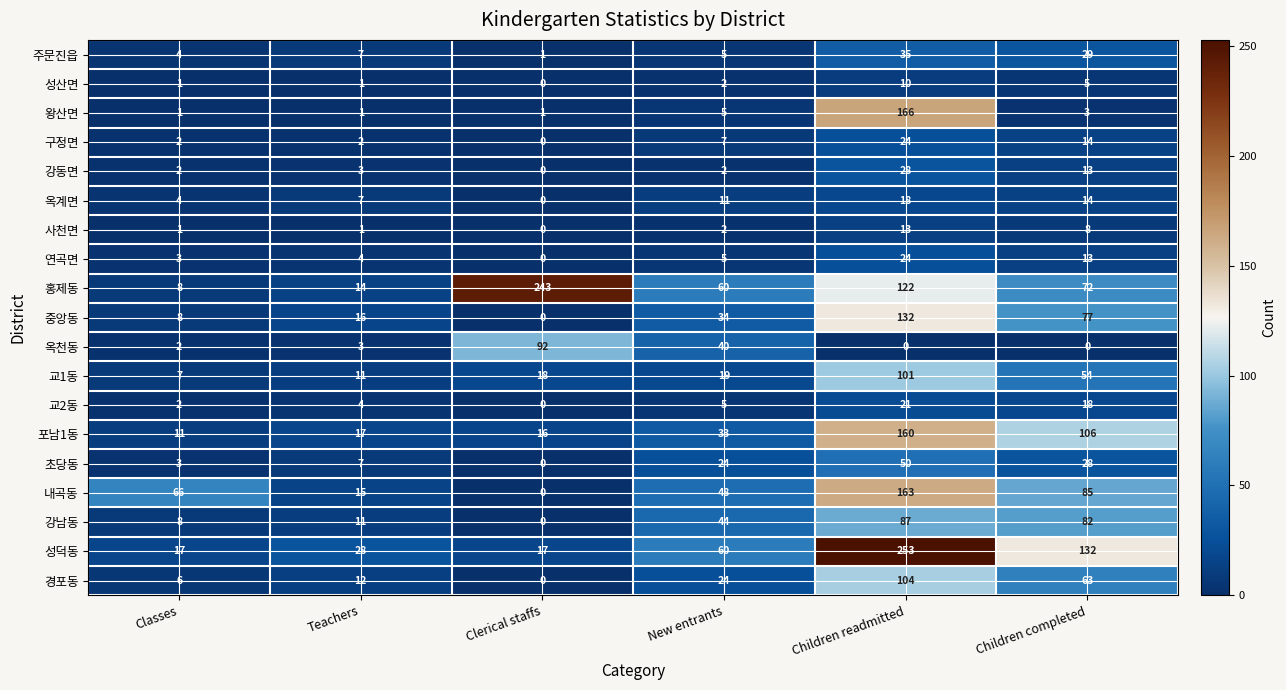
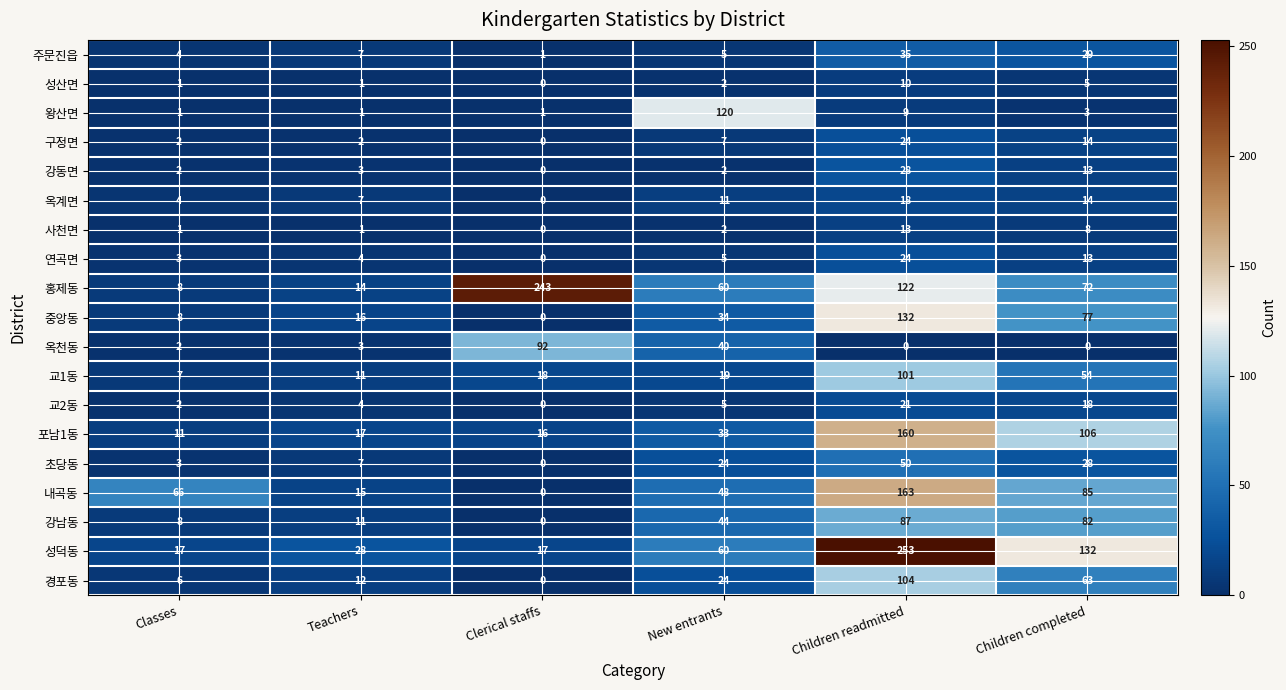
  {
    "주문진읍": {
      "Classes": 4,
      "Teachers": 7,
      "Clerical staffs": 1,
      "New entrants": 5,
      "Children readmitted": 35,
      "Children completed": 29
    },
    "성산면": {
      "Classes": 1,
      "Teachers": 1,
      "Clerical staffs": 0,
      "New entrants": 2,
      "Children readmitted": 10,
      "Children completed": 5
    },
    "왕산면": {
      "Classes": 1,
      "Teachers": 1,
      "Clerical staffs": 1,
-     "New entrants": 5,
-     "Children readmitted": 166,
+     "New entrants": 120,
+     "Children readmitted": 9,
      "Children completed": 3
    },
    "구정면": {
      "Classes": 2,
      "Teachers": 2,
      "Clerical staffs": 0,
      "New entrants": 7,
      "Children readmitted": 24,
      "Children completed": 14
    },
    "강동면": {
      "Classes": 2,
      "Teachers": 3,
      "Clerical staffs": 0,
      "New entrants": 2,
      "Children readmitted": 28,
      "Children completed": 13
    },
    "옥계면": {
      "Classes": 4,
      "Teachers": 7,
      "Clerical staffs": 0,
      "New entrants": 11,
      "Children readmitted": 18,
      "Children completed": 14
    },
    "사천면": {
      "Classes": 1,
      "Teachers": 1,
      "Clerical staffs": 0,
      "New entrants": 2,
      "Children readmitted": 13,
      "Children completed": 8
    },
    "연곡면": {
      "Classes": 3,
      "Teachers": 4,
      "Clerical staffs": 0,
      "New entrants": 5,
      "Children readmitted": 24,
      "Children completed": 13
    },
    "홍제동": {
      "Classes": 8,
      "Teachers": 14,
      "Clerical staffs": 243,
      "New entrants": 60,
      "Children readmitted": 122,
      "Children completed": 72
    },
    "중앙동": {
      "Classes": 8,
      "Teachers": 16,
      "Clerical staffs": 0,
      "New entrants": 34,
      "Children readmitted": 132,
      "Children completed": 77
    },
    "옥천동": {
      "Classes": 2,
      "Teachers": 3,
      "Clerical staffs": 92,
      "New entrants": 40,
      "Children readmitted": 0,
      "Children completed": 0
    },
    "교1동": {
      "Classes": 7,
      "Teachers": 11,
      "Clerical staffs": 18,
      "New entrants": 19,
      "Children readmitted": 101,
      "Children completed": 54
    },
    "교2동": {
      "Classes": 2,
      "Teachers": 4,
      "Clerical staffs": 0,
      "New entrants": 5,
      "Children readmitted": 21,
      "Children completed": 18
    },
    "포남1동": {
      "Classes": 11,
      "Teachers": 17,
      "Clerical staffs": 16,
      "New entrants": 33,
      "Children readmitted": 160,
      "Children completed": 106
    },
    "초당동": {
      "Classes": 3,
      "Teachers": 7,
      "Clerical staffs": 0,
      "New entrants": 24,
      "Children readmitted": 50,
      "Children completed": 28
    },
    "내곡동": {
      "Classes": 66,
      "Teachers": 15,
      "Clerical staffs": 0,
      "New entrants": 48,
      "Children readmitted": 163,
      "Children completed": 85
    },
    "강남동": {
      "Classes": 8,
      "Teachers": 11,
      "Clerical staffs": 0,
      "New entrants": 44,
      "Children readmitted": 87,
      "Children completed": 82
    },
    "성덕동": {
      "Classes": 17,
      "Teachers": 28,
      "Clerical staffs": 17,
      "New entrants": 60,
      "Children readmitted": 253,
      "Children completed": 132
    },
    "경포동": {
      "Classes": 6,
      "Teachers": 12,
      "Clerical staffs": 0,
      "New entrants": 24,
      "Children readmitted": 104,
      "Children completed": 63
    }
  }
